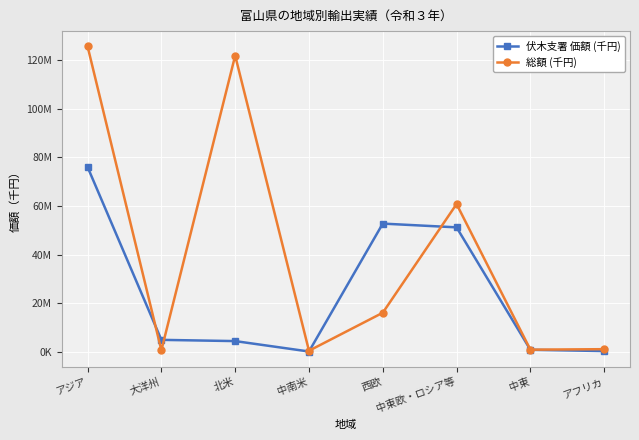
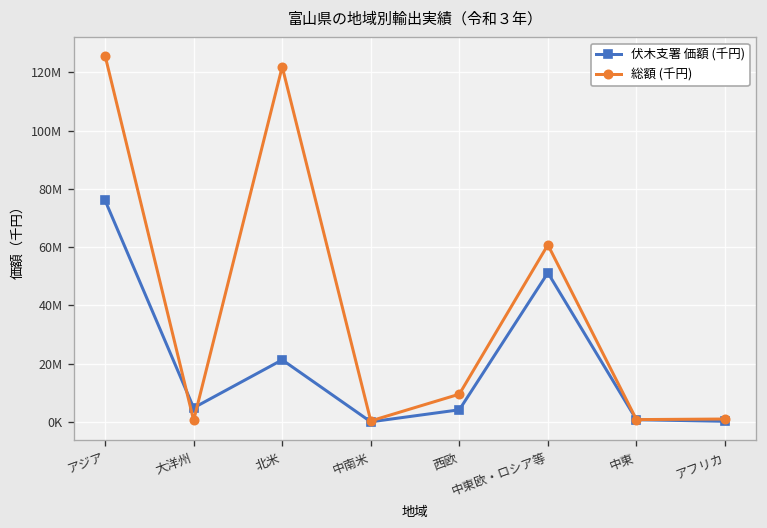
  {
    "伏木支署 価額 (千円)": {
      "アジア": 76000000,
      "大洋州": 5000000,
-     "北米": 4000000,
-     "西欧": 53000000,
+     "北米": 21000000,
+     "西欧": 4000000,
      "中東欧・ロシア等": 51000000
    },
    "総額 (千円)": {
      "アジア": 126000000,
      "大洋州": 1000000,
      "北米": 122000000,
-     "西欧": 16000000,
+     "西欧": 10000000,
      "中東欧・ロシア等": 61000000
    }
  }
